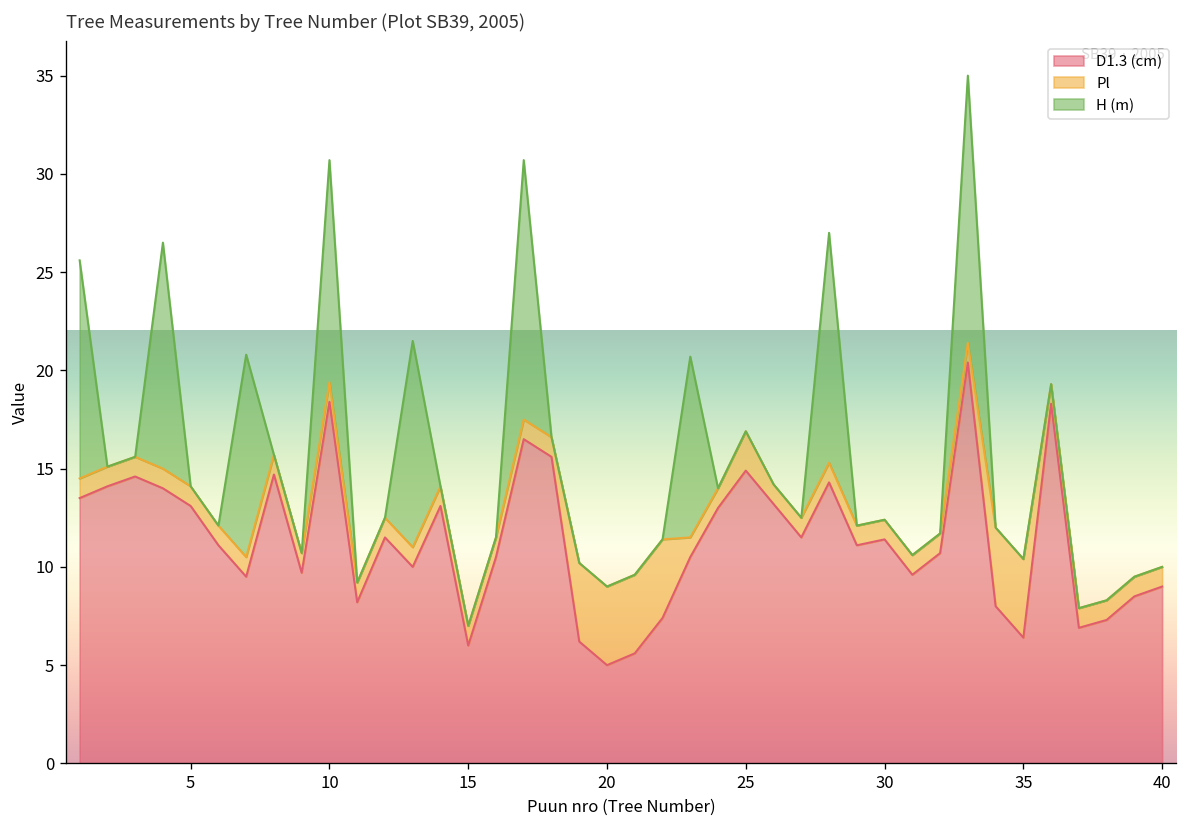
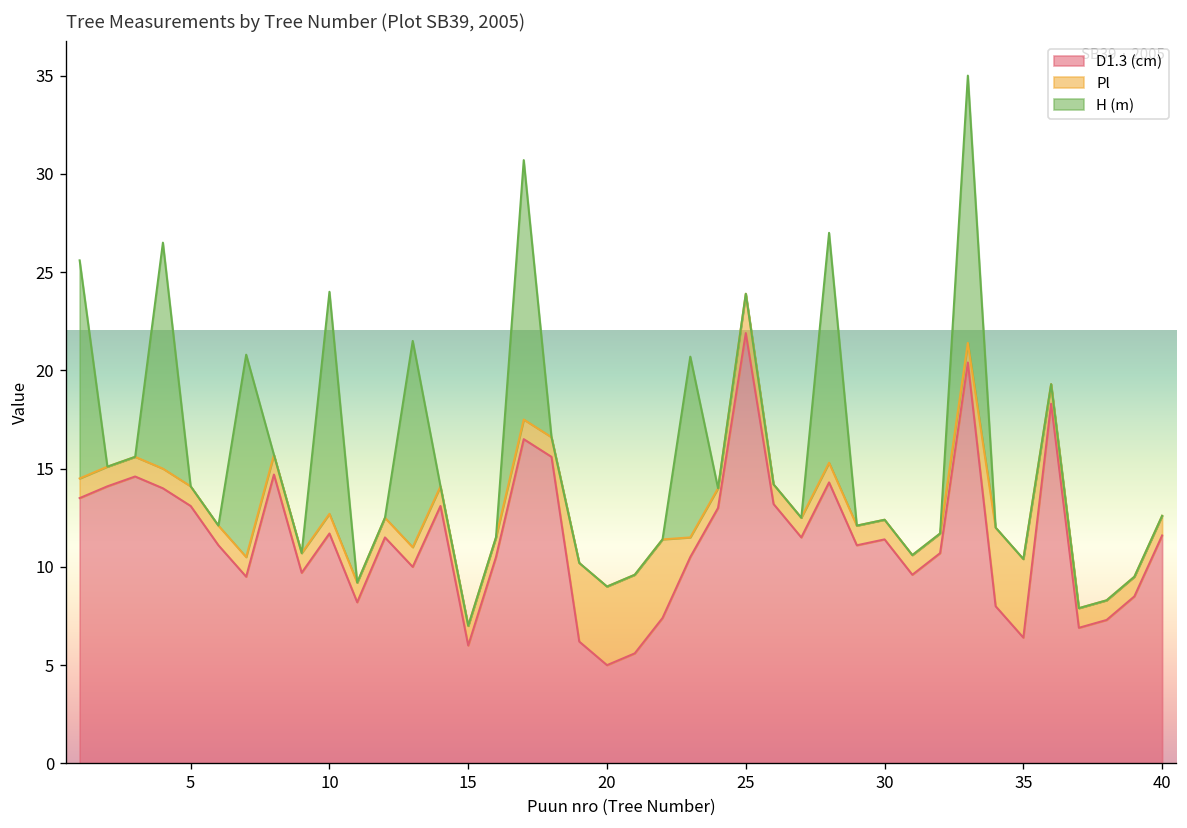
  {
    "D1.3 (cm)": {
      "5": 13.1,
-     "10": 18.4,
+     "10": 11.7,
      "15": 6.0,
      "20": 5.0,
-     "25": 14.9,
+     "25": 21.9,
      "30": 11.4,
      "35": 6.4,
-     "40": 9.0
+     "40": 11.6
    },
    "Pl": {
      "10": 1.0
    },
    "H (m)": {
      "10": 11.3
    }
  }
